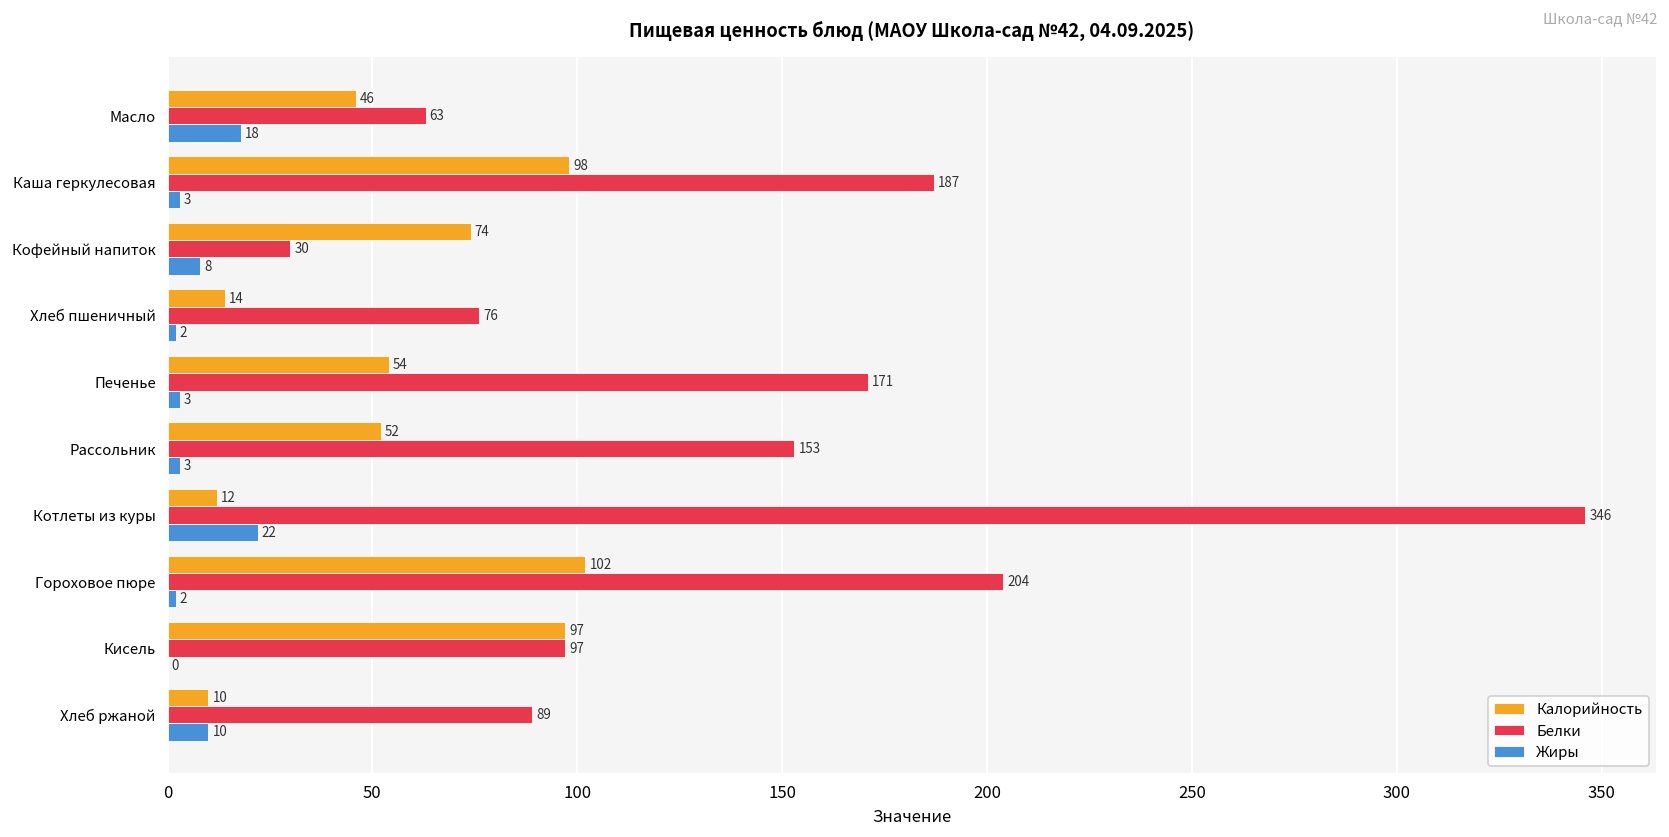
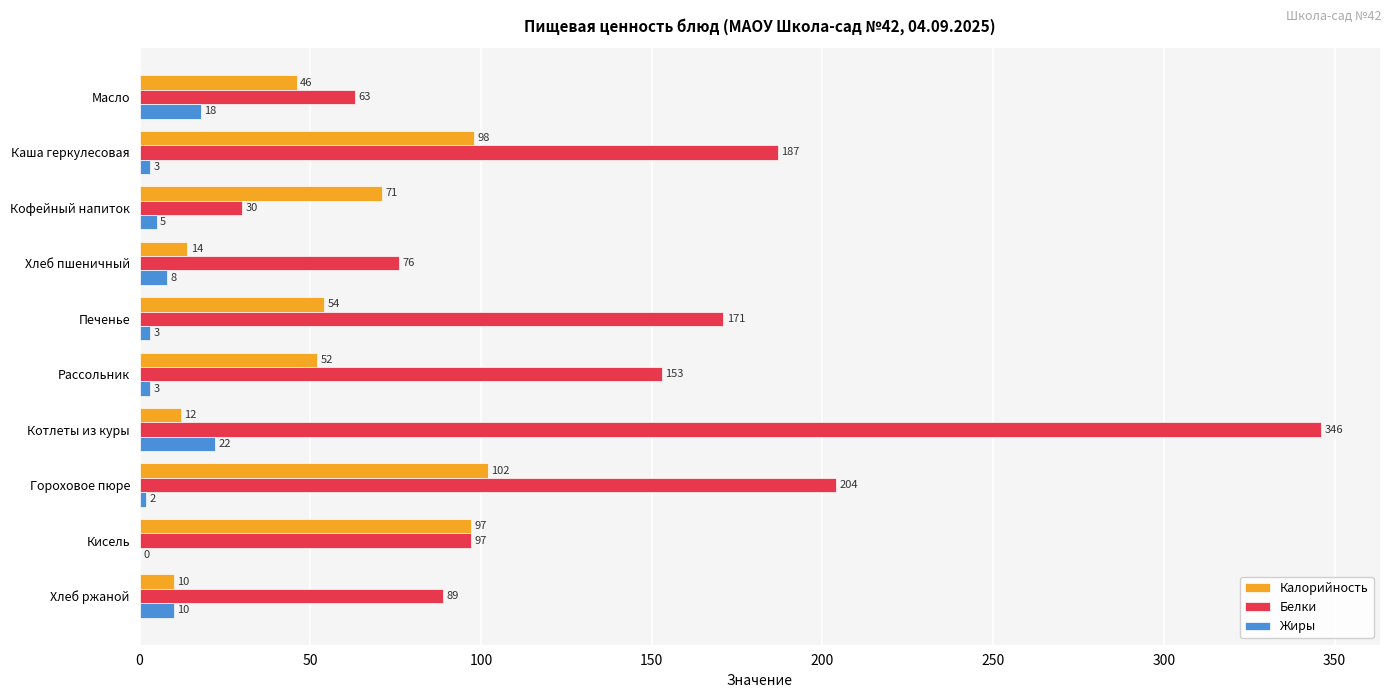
  {
    "Калорийность": {
      "Масло": 46,
      "Каша геркулесовая": 98,
-     "Кофейный напиток": 74,
+     "Кофейный напиток": 71,
      "Хлеб пшеничный": 14,
      "Печенье": 54,
      "Рассольник": 52,
      "Котлеты из куры": 12,
      "Гороховое пюре": 102,
      "Кисель": 97,
      "Хлеб ржаной": 10
    },
    "Белки": {
      "Масло": 63,
      "Каша геркулесовая": 187,
      "Кофейный напиток": 30,
      "Хлеб пшеничный": 76,
      "Печенье": 171,
      "Рассольник": 153,
      "Котлеты из куры": 346,
      "Гороховое пюре": 204,
      "Кисель": 97,
      "Хлеб ржаной": 89
    },
    "Жиры": {
      "Масло": 18,
      "Каша геркулесовая": 3,
-     "Кофейный напиток": 8,
-     "Хлеб пшеничный": 2,
+     "Кофейный напиток": 5,
+     "Хлеб пшеничный": 8,
      "Печенье": 3,
      "Рассольник": 3,
      "Котлеты из куры": 22,
      "Гороховое пюре": 2,
      "Кисель": 0,
      "Хлеб ржаной": 10
    }
  }
